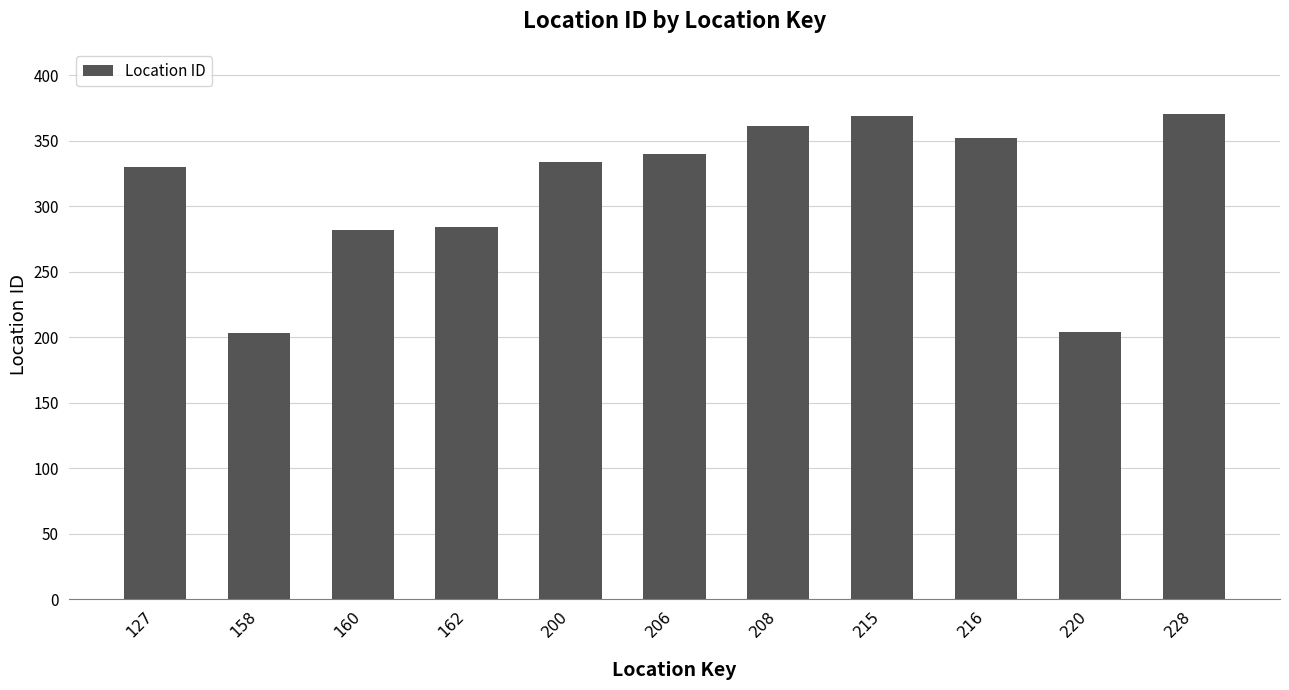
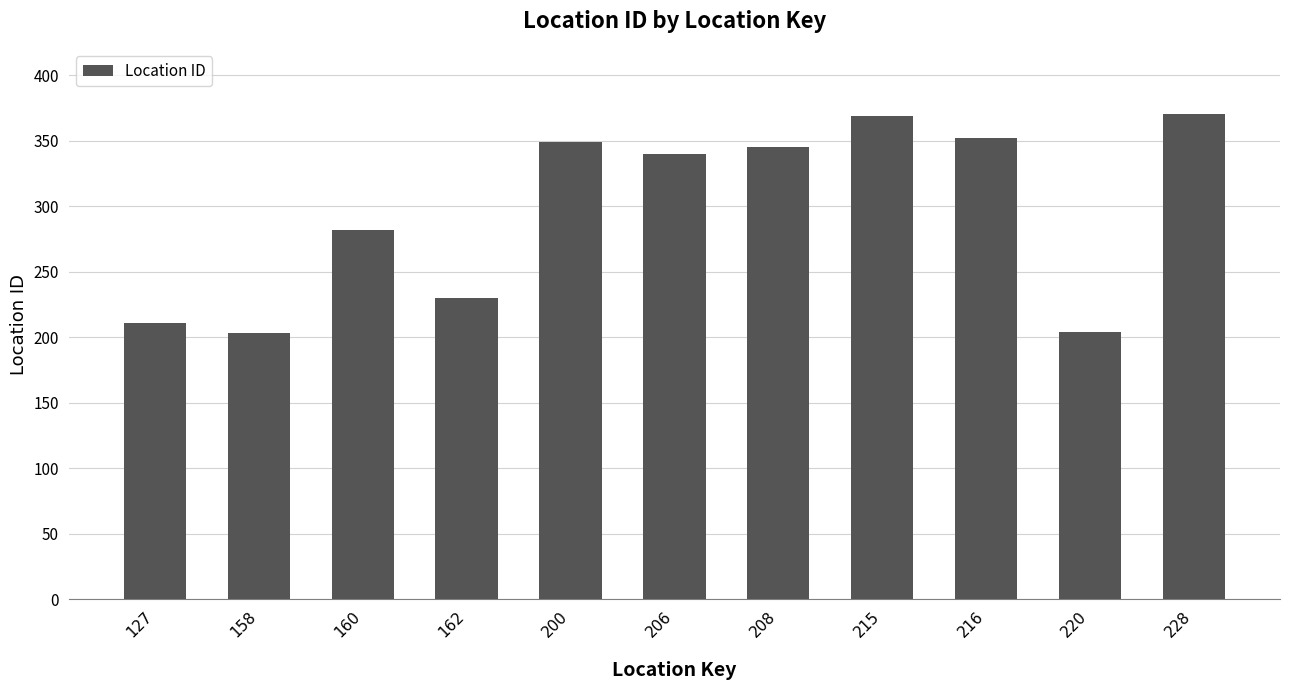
  {
-   "127": 330,
+   "127": 211,
    "158": 203,
    "160": 282,
-   "162": 284,
-   "200": 334,
+   "162": 230,
+   "200": 349,
    "206": 340,
-   "208": 361,
+   "208": 345,
    "215": 369,
    "216": 352,
    "220": 204,
    "228": 370
  }
